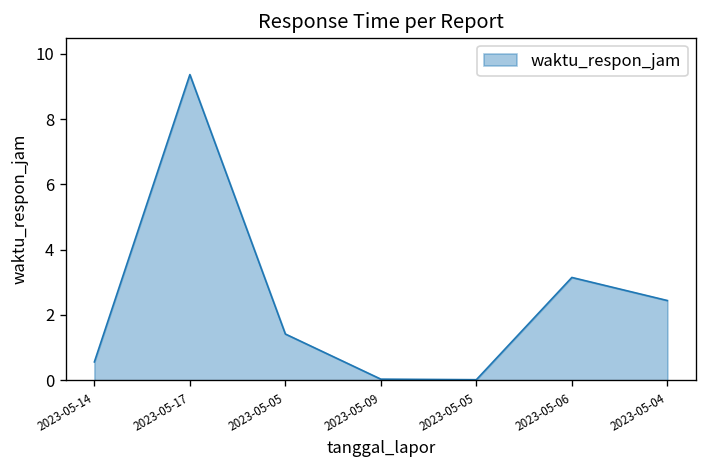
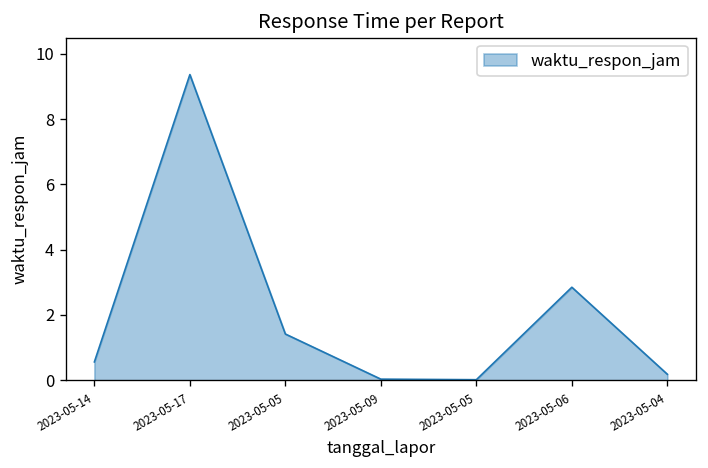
  {
    "2023-05-14": 0.6,
    "2023-05-17": 9.4,
    "2023-05-09": 0.0,
-   "2023-05-06": 3.2,
-   "2023-05-04": 2.4
+   "2023-05-06": 2.9,
+   "2023-05-04": 0.2
  }
